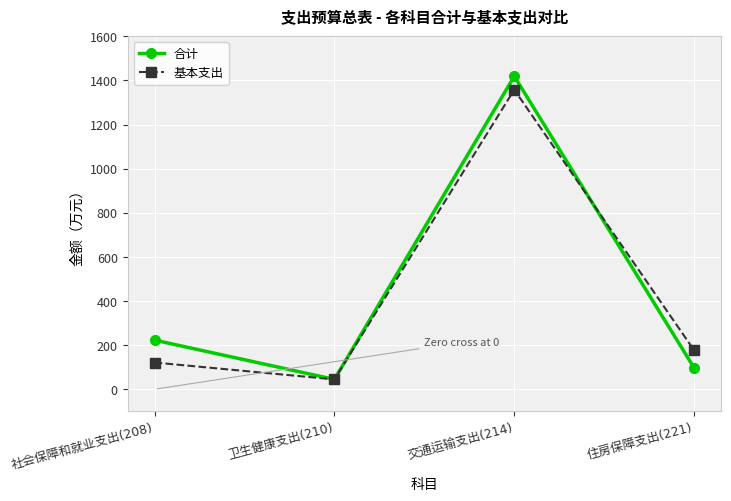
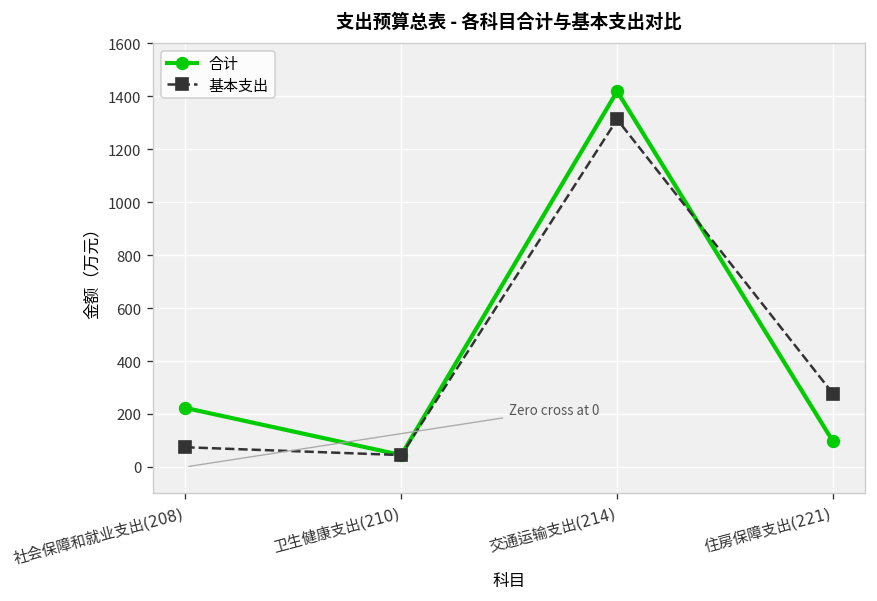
  {
    "合计": {
      "社会保障和就业支出(208)": 220,
      "交通运输支出(214)": 1420,
      "住房保障支出(221)": 100
    },
    "基本支出": {
-     "社会保障和就业支出(208)": 120,
-     "交通运输支出(214)": 1360,
-     "住房保障支出(221)": 180
+     "社会保障和就业支出(208)": 70,
+     "交通运输支出(214)": 1310,
+     "住房保障支出(221)": 280
    }
  }
